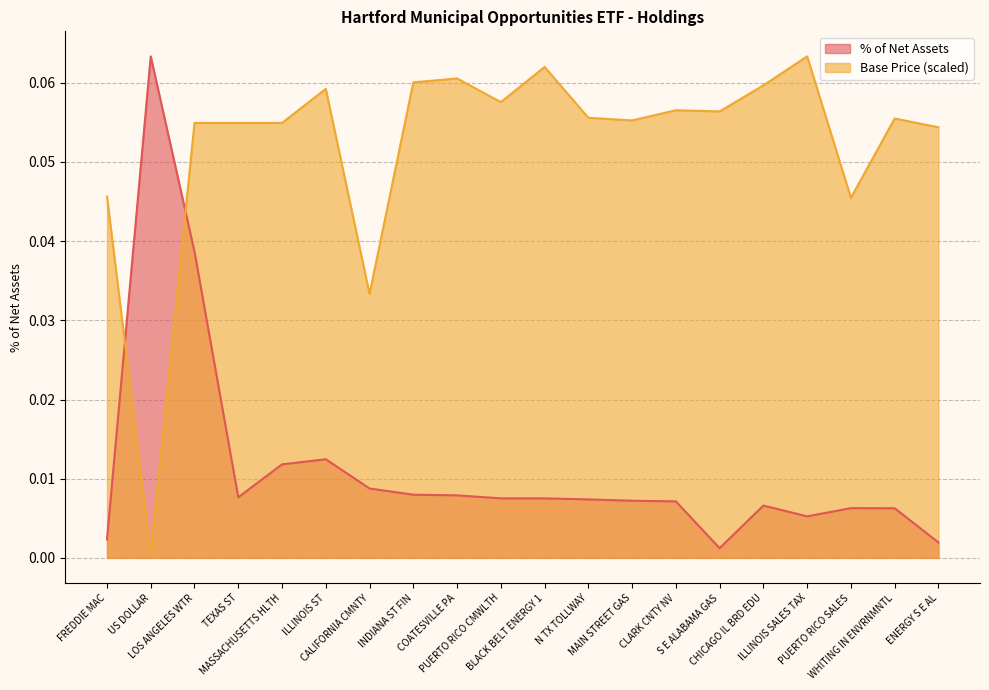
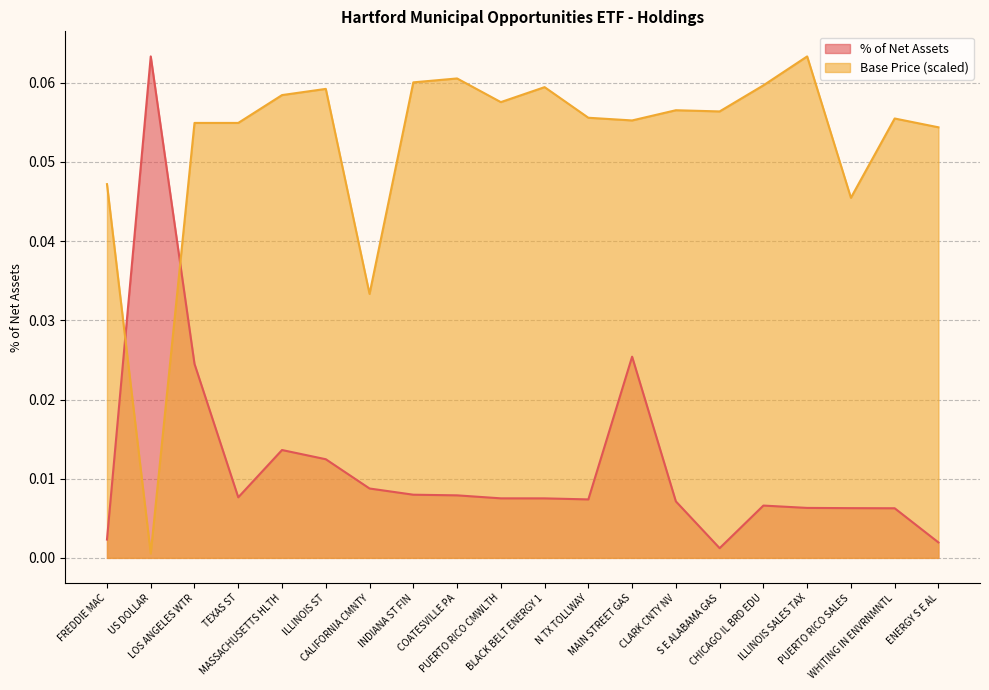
  {
    "% of Net Assets": {
      "FREDDIE MAC": 0.002,
      "US DOLLAR": 0.063,
-     "LOS ANGELES WTR": 0.039,
+     "LOS ANGELES WTR": 0.024,
      "TEXAS ST": 0.008,
-     "MASSACHUSETTS HLTH": 0.012,
+     "MASSACHUSETTS HLTH": 0.014,
      "ILLINOIS ST": 0.012,
      "CALIFORNIA CMNTY": 0.009,
      "INDIANA ST FIN": 0.008,
      "COATESVILLE PA": 0.008,
      "PUERTO RICO CMWLTH": 0.008,
      "BLACK BELT ENERGY 1": 0.008,
      "N TX TOLLWAY": 0.007,
-     "MAIN STREET GAS": 0.007,
+     "MAIN STREET GAS": 0.025,
      "CLARK CNTY NV": 0.007,
      "S E ALABAMA GAS": 0.001,
      "CHICAGO IL BRD EDU": 0.007,
-     "ILLINOIS SALES TAX": 0.005,
+     "ILLINOIS SALES TAX": 0.006,
      "PUERTO RICO SALES": 0.006,
      "WHITING IN ENVRNMNTL": 0.006,
      "ENERGY S E AL": 0.002
    },
    "Base Price (scaled)": {
-     "FREDDIE MAC": 0.046,
+     "FREDDIE MAC": 0.047,
      "US DOLLAR": 0.001,
      "LOS ANGELES WTR": 0.055,
      "TEXAS ST": 0.055,
-     "MASSACHUSETTS HLTH": 0.055,
+     "MASSACHUSETTS HLTH": 0.058,
      "ILLINOIS ST": 0.059,
      "CALIFORNIA CMNTY": 0.033,
      "INDIANA ST FIN": 0.060,
      "COATESVILLE PA": 0.061,
      "PUERTO RICO CMWLTH": 0.058,
-     "BLACK BELT ENERGY 1": 0.062,
+     "BLACK BELT ENERGY 1": 0.059,
      "N TX TOLLWAY": 0.056,
      "MAIN STREET GAS": 0.055,
      "CLARK CNTY NV": 0.057,
      "S E ALABAMA GAS": 0.056,
      "CHICAGO IL BRD EDU": 0.060,
      "ILLINOIS SALES TAX": 0.063,
      "PUERTO RICO SALES": 0.045,
      "WHITING IN ENVRNMNTL": 0.055,
      "ENERGY S E AL": 0.054
    }
  }
